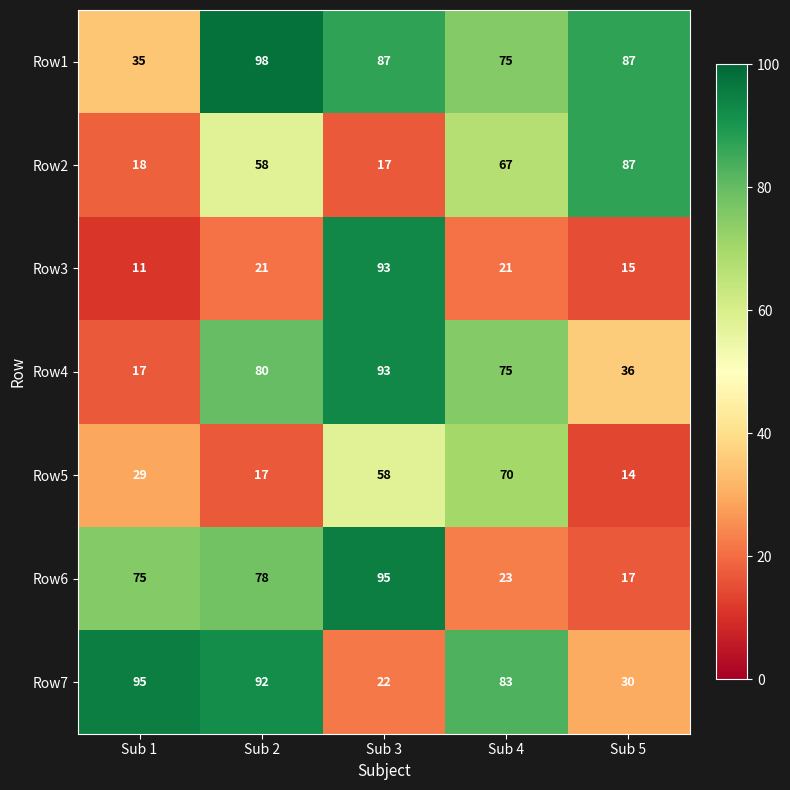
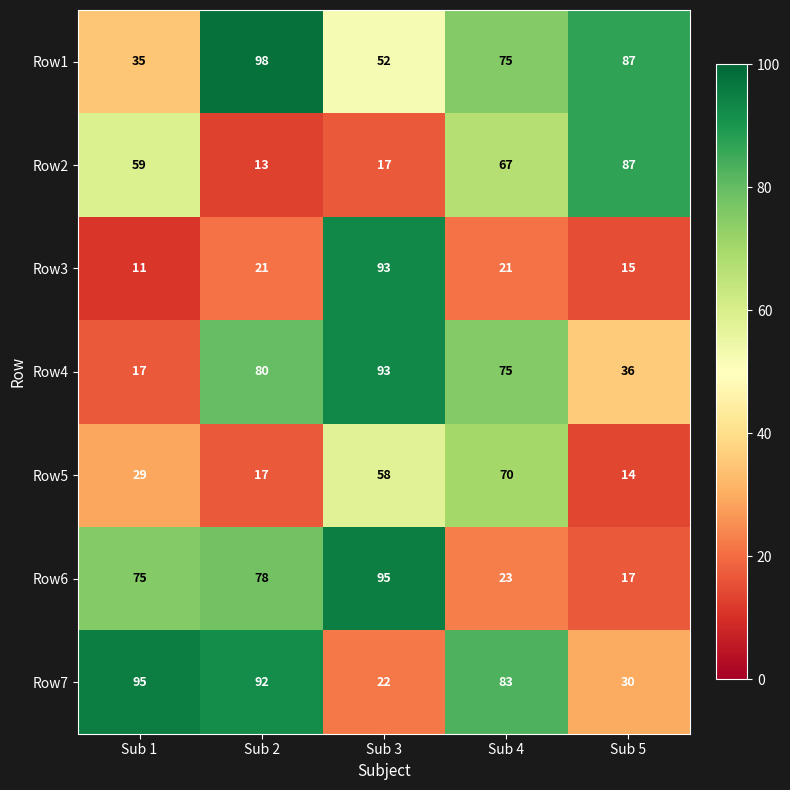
  {
    "Row1": {
      "Sub 1": 35,
      "Sub 2": 98,
-     "Sub 3": 87,
+     "Sub 3": 52,
      "Sub 4": 75,
      "Sub 5": 87
    },
    "Row2": {
-     "Sub 1": 18,
-     "Sub 2": 58,
+     "Sub 1": 59,
+     "Sub 2": 13,
      "Sub 3": 17,
      "Sub 4": 67,
      "Sub 5": 87
    },
    "Row3": {
      "Sub 1": 11,
      "Sub 2": 21,
      "Sub 3": 93,
      "Sub 4": 21,
      "Sub 5": 15
    },
    "Row4": {
      "Sub 1": 17,
      "Sub 2": 80,
      "Sub 3": 93,
      "Sub 4": 75,
      "Sub 5": 36
    },
    "Row5": {
      "Sub 1": 29,
      "Sub 2": 17,
      "Sub 3": 58,
      "Sub 4": 70,
      "Sub 5": 14
    },
    "Row6": {
      "Sub 1": 75,
      "Sub 2": 78,
      "Sub 3": 95,
      "Sub 4": 23,
      "Sub 5": 17
    },
    "Row7": {
      "Sub 1": 95,
      "Sub 2": 92,
      "Sub 3": 22,
      "Sub 4": 83,
      "Sub 5": 30
    }
  }
